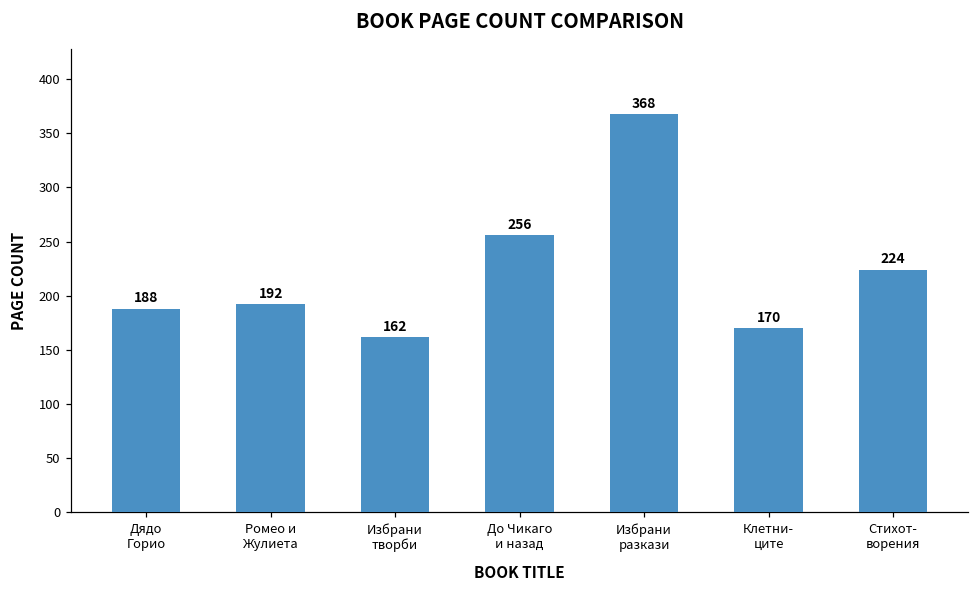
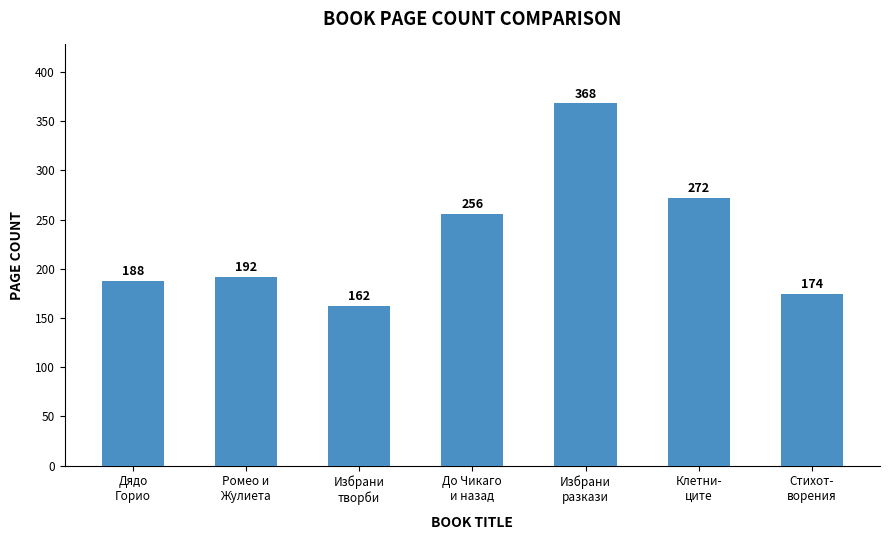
  {
    "Дядо Горио": 188,
    "Ромео и Жулиета": 192,
    "Избрани творби": 162,
    "До Чикаго и назад": 256,
    "Избрани разкази": 368,
-   "Клетни- ците": 170,
-   "Стихот- ворения": 224
+   "Клетни- ците": 272,
+   "Стихот- ворения": 174
  }
